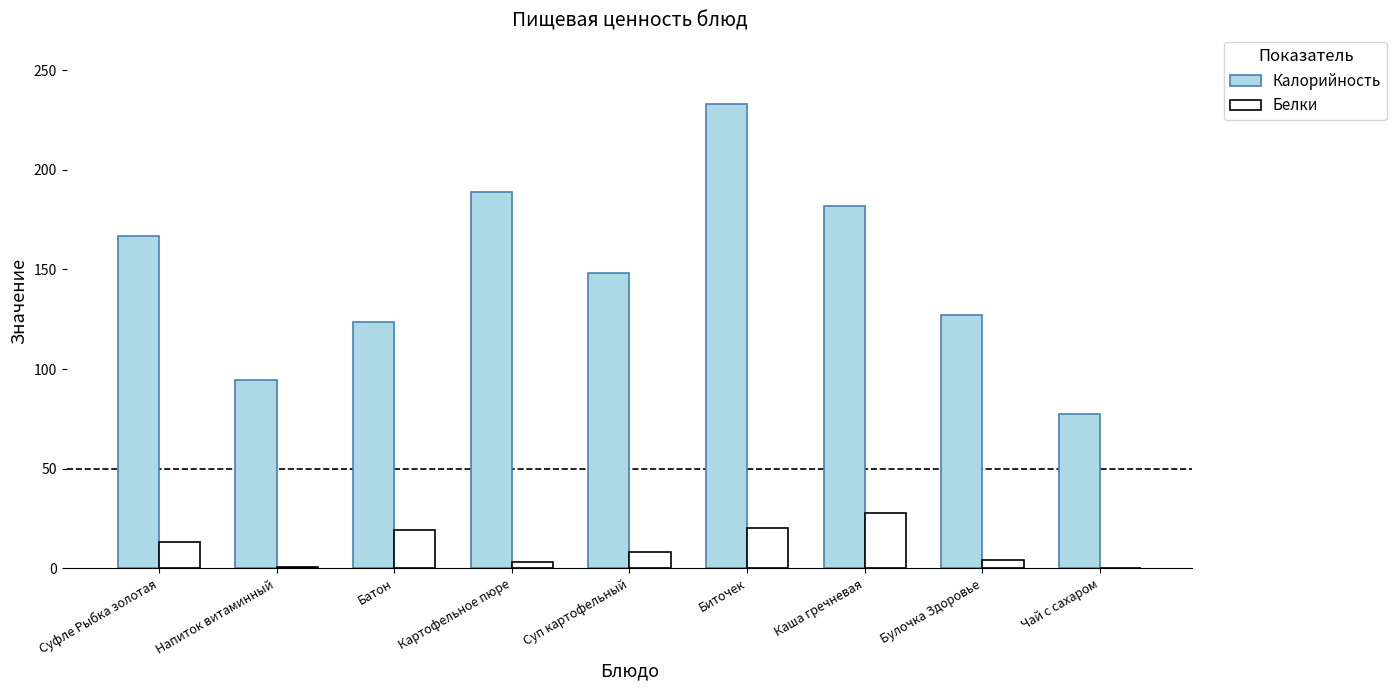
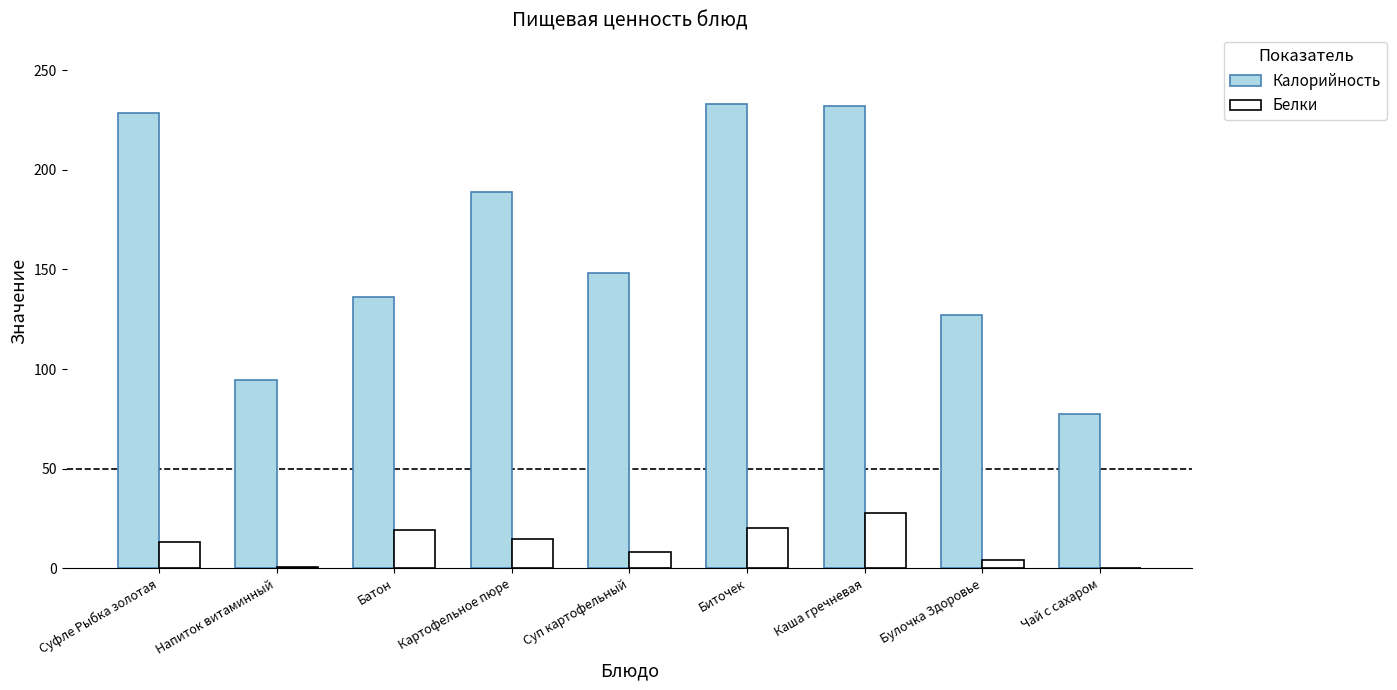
  {
    "Калорийность": {
-     "Суфле Рыбка золотая": 167,
+     "Суфле Рыбка золотая": 229,
      "Напиток витаминный": 95,
-     "Батон": 124,
+     "Батон": 136,
      "Картофельное пюре": 189,
      "Суп картофельный": 148,
      "Биточек": 233,
-     "Каша гречневая": 182,
+     "Каша гречневая": 232,
      "Булочка Здоровье": 127,
      "Чай с сахаром": 78
    },
    "Белки": {
      "Суфле Рыбка золотая": 13,
      "Батон": 19,
-     "Картофельное пюре": 3,
+     "Картофельное пюре": 15,
      "Суп картофельный": 8,
      "Биточек": 20,
      "Каша гречневая": 28,
      "Булочка Здоровье": 4
    }
  }
